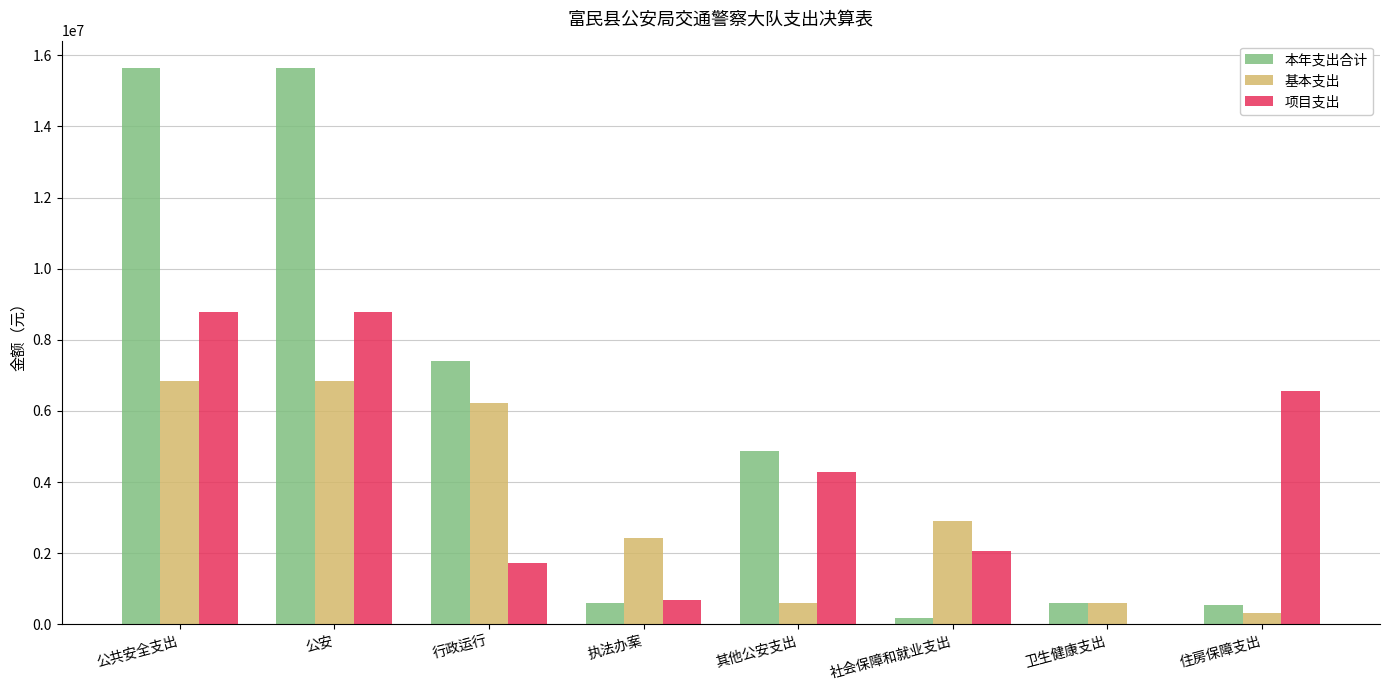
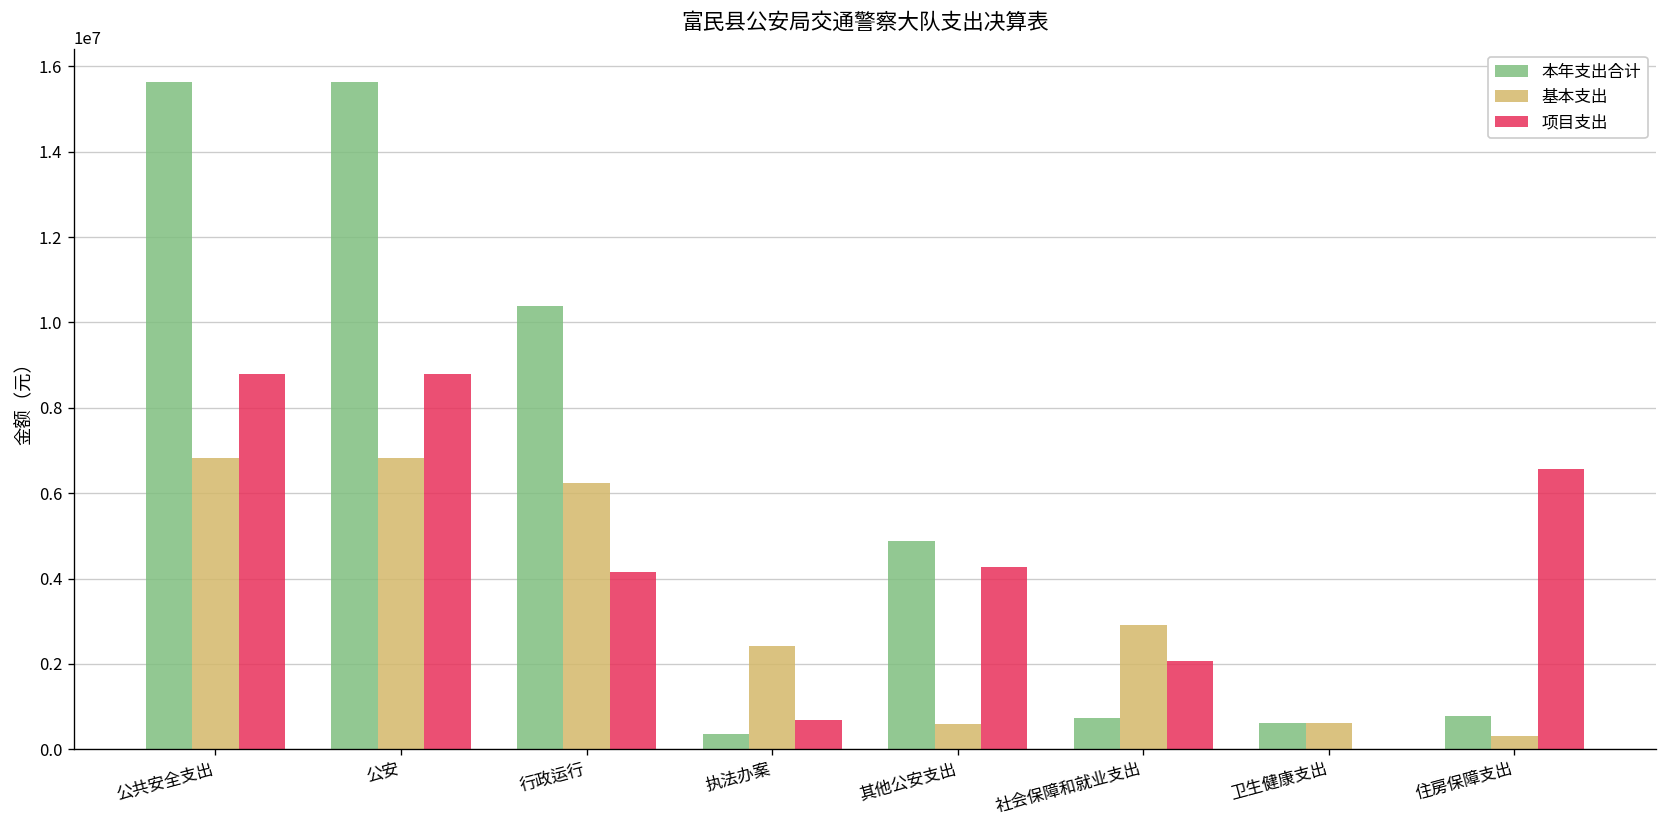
  {
    "本年支出合计": {
      "公共安全支出": 15600000,
      "公安": 15600000,
-     "行政运行": 7400000,
-     "执法办案": 600000,
+     "行政运行": 10400000,
+     "执法办案": 400000,
      "其他公安支出": 4900000,
-     "社会保障和就业支出": 200000,
+     "社会保障和就业支出": 700000,
      "卫生健康支出": 600000,
-     "住房保障支出": 500000
+     "住房保障支出": 800000
    },
    "基本支出": {
      "公共安全支出": 6800000,
      "公安": 6800000,
      "行政运行": 6200000,
      "执法办案": 2400000,
      "其他公安支出": 600000,
      "社会保障和就业支出": 2900000,
      "卫生健康支出": 600000,
      "住房保障支出": 300000
    },
    "项目支出": {
      "公共安全支出": 8800000,
      "公安": 8800000,
-     "行政运行": 1700000,
+     "行政运行": 4200000,
      "执法办案": 700000,
      "其他公安支出": 4300000,
      "社会保障和就业支出": 2100000,
      "卫生健康支出": 0,
      "住房保障支出": 6600000
    }
  }
